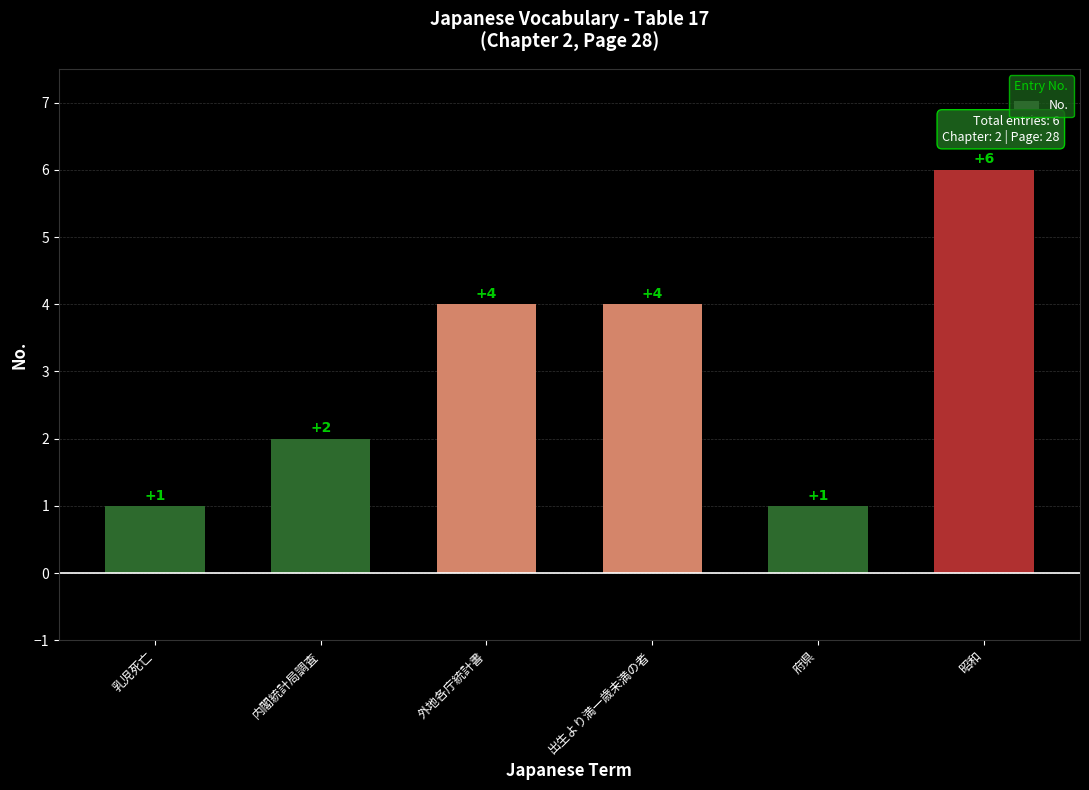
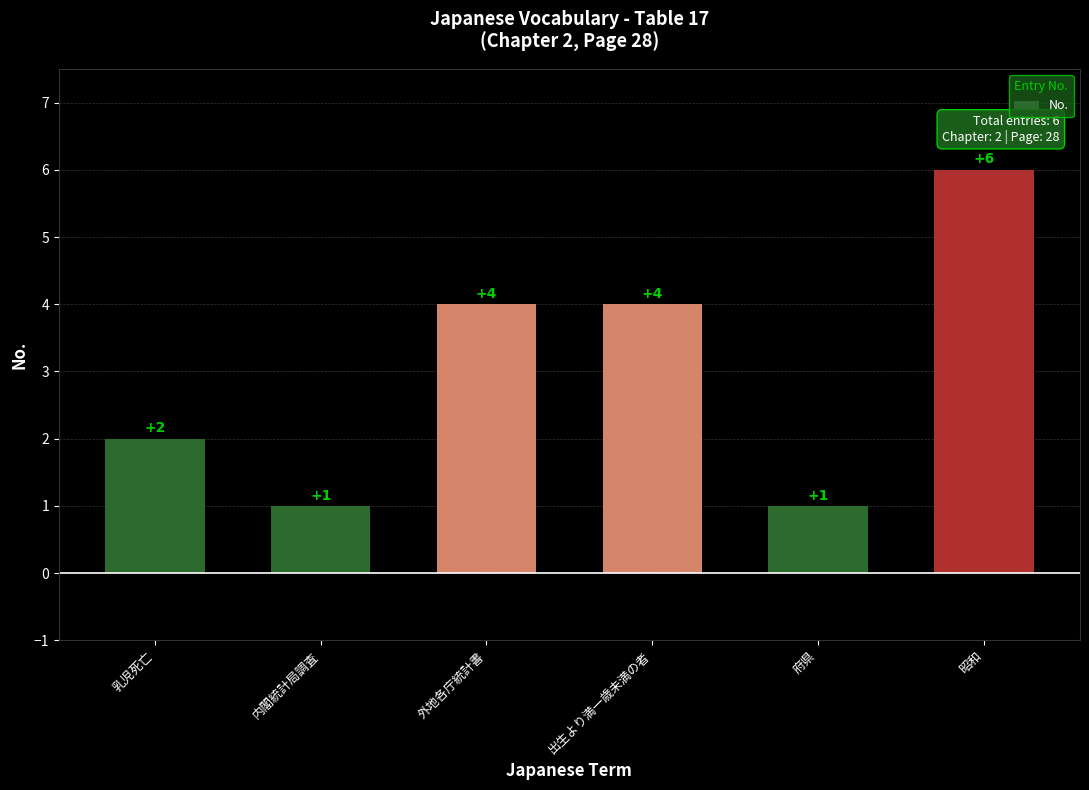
  {
-   "乳児死亡": "+1",
-   "内閣統計局調査": "+2",
+   "乳児死亡": "+2",
+   "内閣統計局調査": "+1",
    "外地各庁統計書": "+4",
    "出生より満一歳未満の者": "+4",
    "府県": "+1",
    "昭和": "+6"
  }
